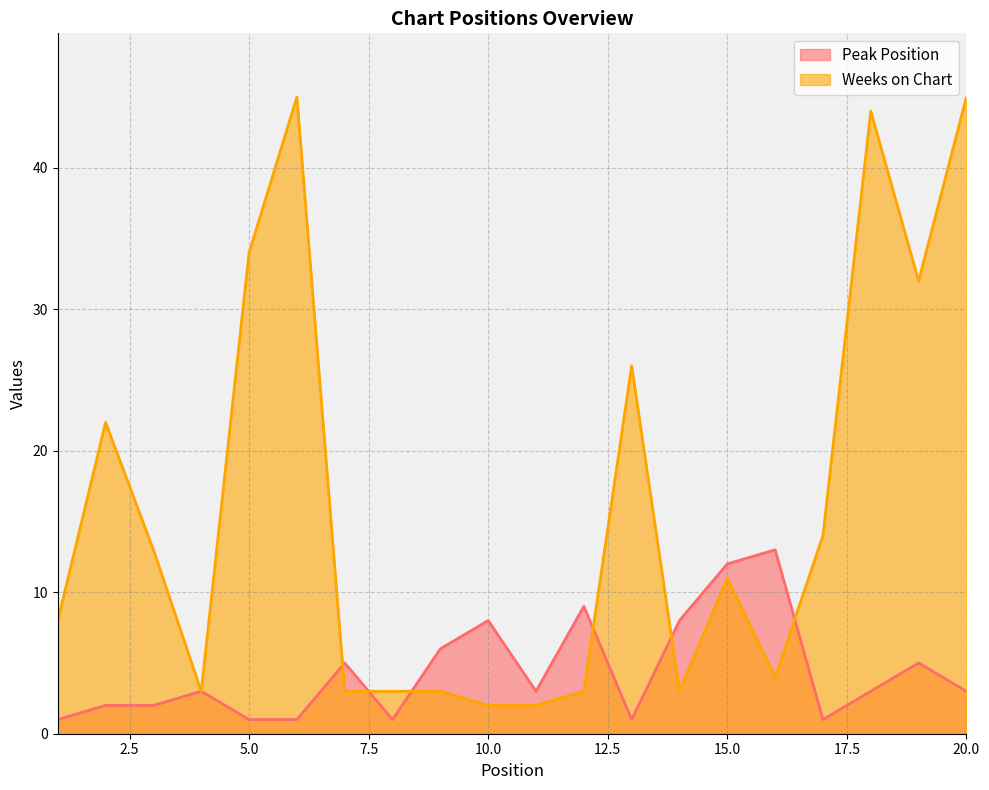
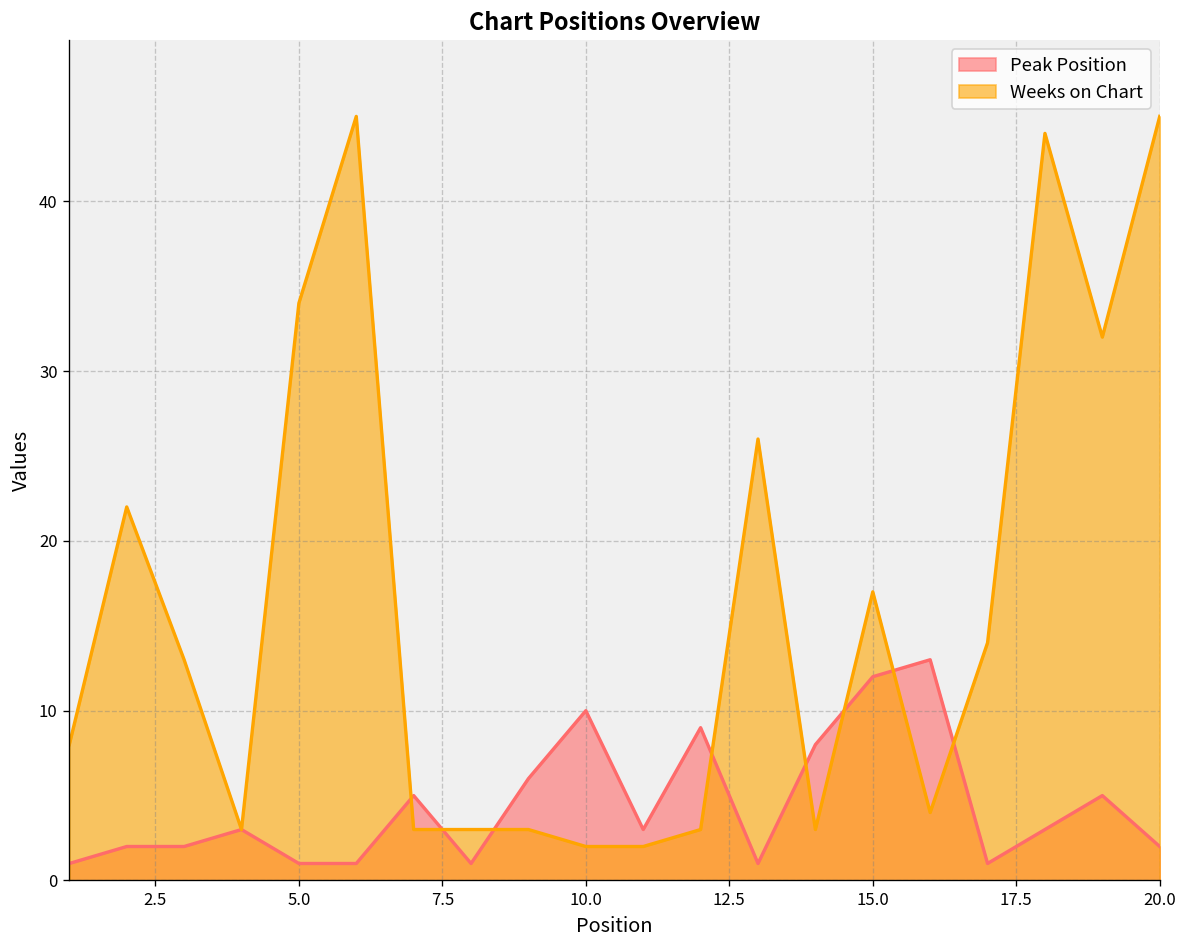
  {
    "Peak Position": {
      "5.0": 1,
-     "10.0": 8,
+     "10.0": 10,
      "15.0": 12,
-     "20.0": 3
+     "20.0": 2
    },
    "Weeks on Chart": {
      "5.0": 34,
      "10.0": 2,
-     "15.0": 11,
+     "15.0": 17,
      "20.0": 45
    }
  }
